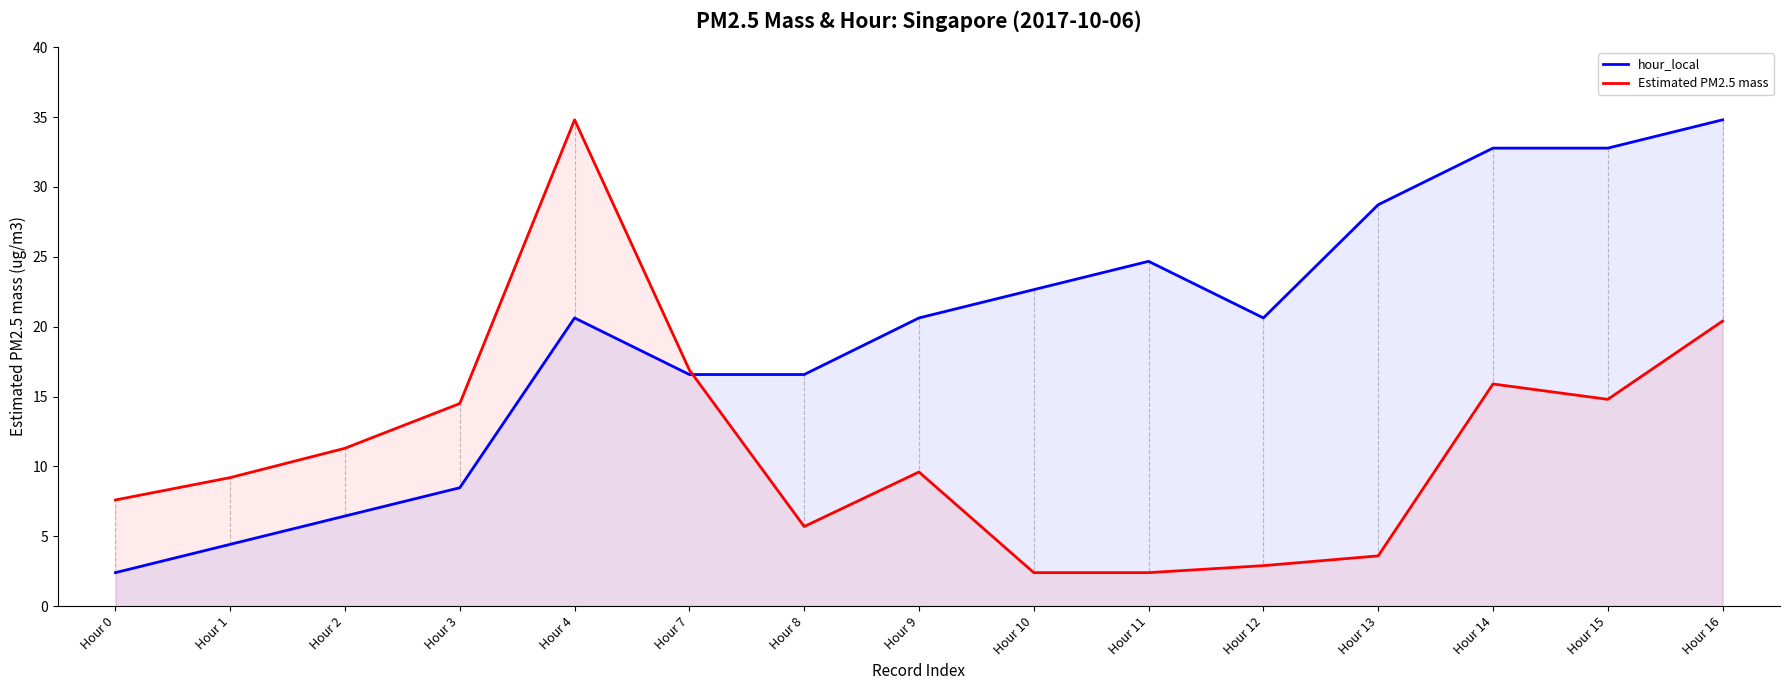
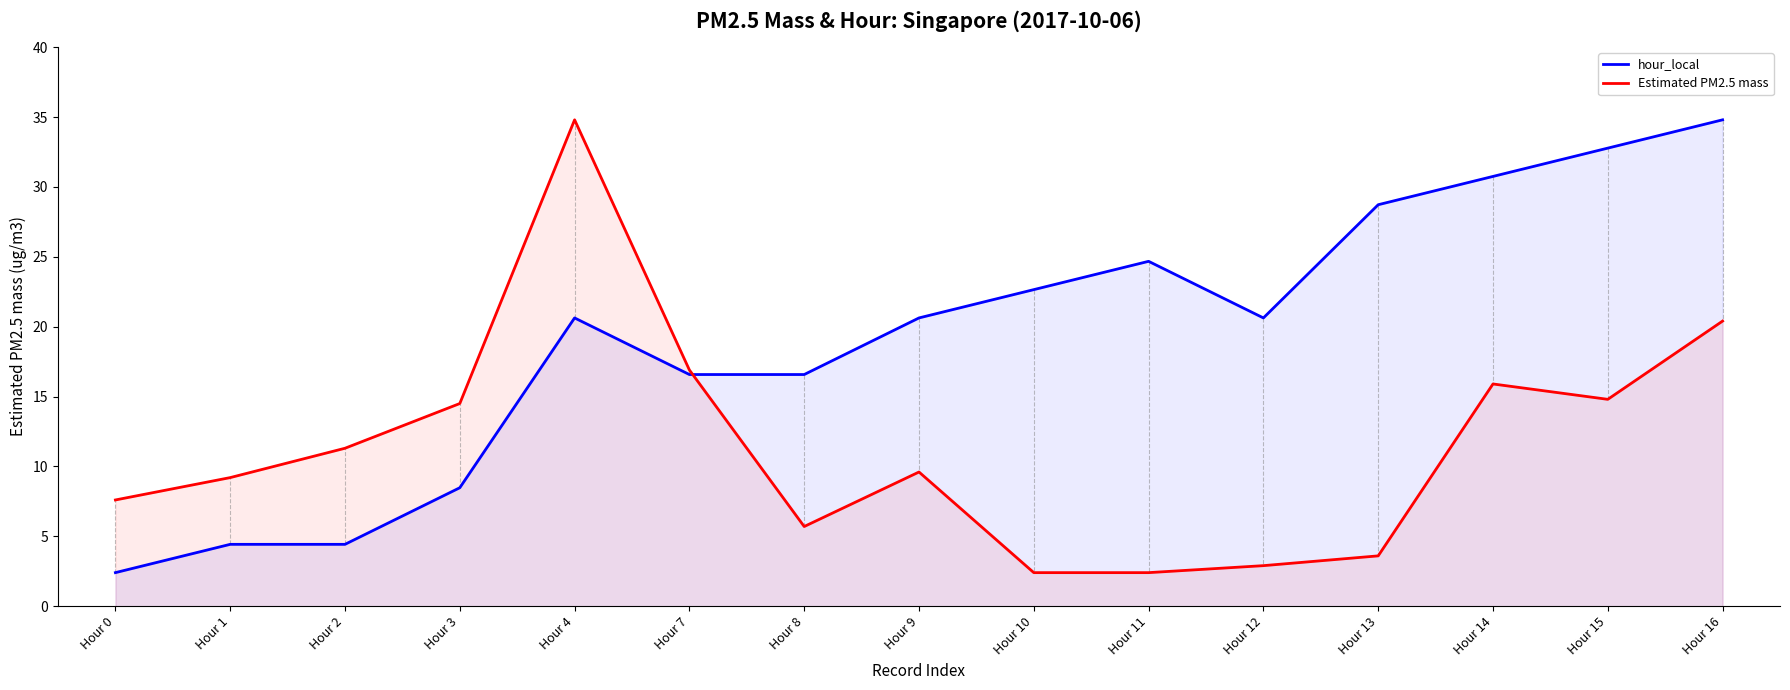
  {
    "hour_local": {
-     "Hour 2": 6.4,
-     "Hour 14": 32.8
+     "Hour 2": 4.4,
+     "Hour 14": 30.7
    }
  }
